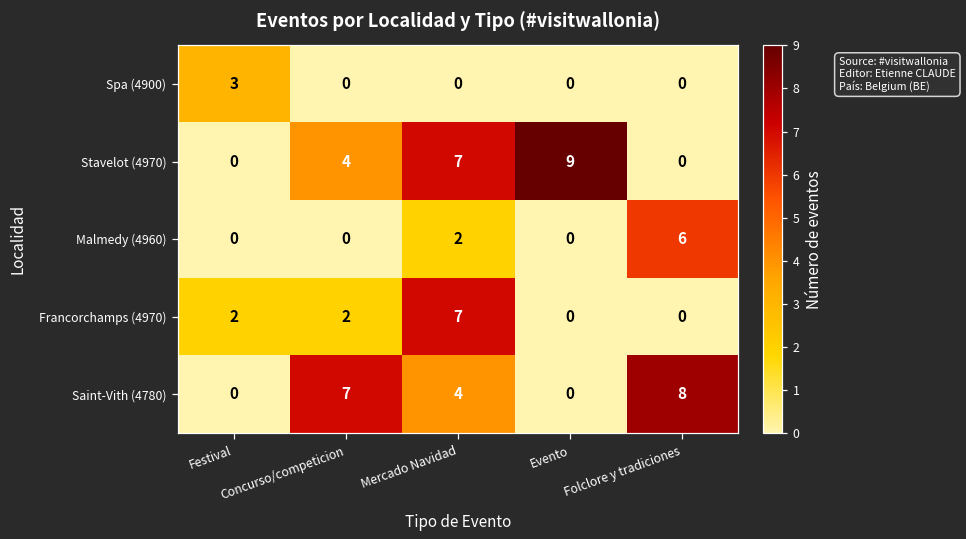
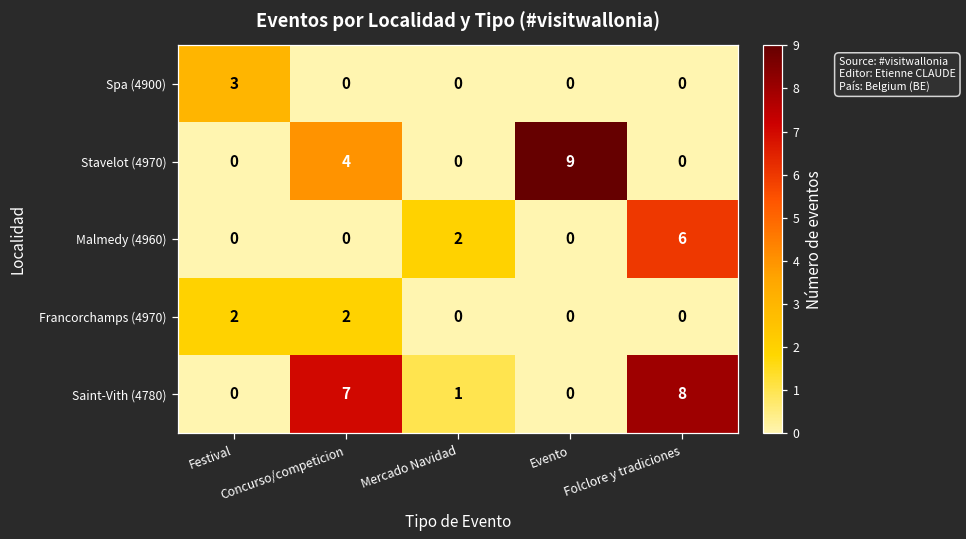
  {
    "Spa (4900)": {
      "Festival": 3,
      "Concurso/competicion": 0,
      "Mercado Navidad": 0,
      "Evento": 0,
      "Folclore y tradiciones": 0
    },
    "Stavelot (4970)": {
      "Festival": 0,
      "Concurso/competicion": 4,
-     "Mercado Navidad": 7,
+     "Mercado Navidad": 0,
      "Evento": 9,
      "Folclore y tradiciones": 0
    },
    "Malmedy (4960)": {
      "Festival": 0,
      "Concurso/competicion": 0,
      "Mercado Navidad": 2,
      "Evento": 0,
      "Folclore y tradiciones": 6
    },
    "Francorchamps (4970)": {
      "Festival": 2,
      "Concurso/competicion": 2,
-     "Mercado Navidad": 7,
+     "Mercado Navidad": 0,
      "Evento": 0,
      "Folclore y tradiciones": 0
    },
    "Saint-Vith (4780)": {
      "Festival": 0,
      "Concurso/competicion": 7,
-     "Mercado Navidad": 4,
+     "Mercado Navidad": 1,
      "Evento": 0,
      "Folclore y tradiciones": 8
    }
  }
